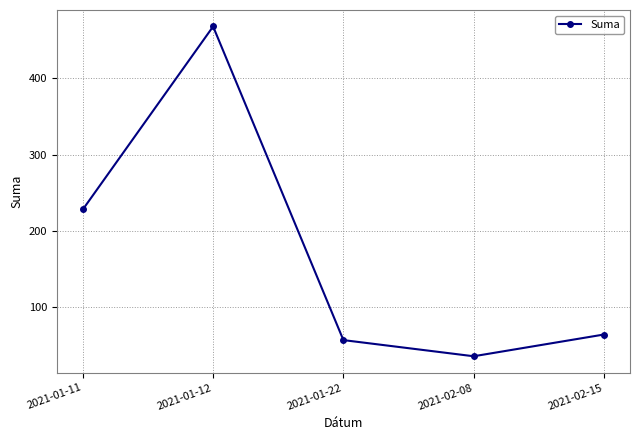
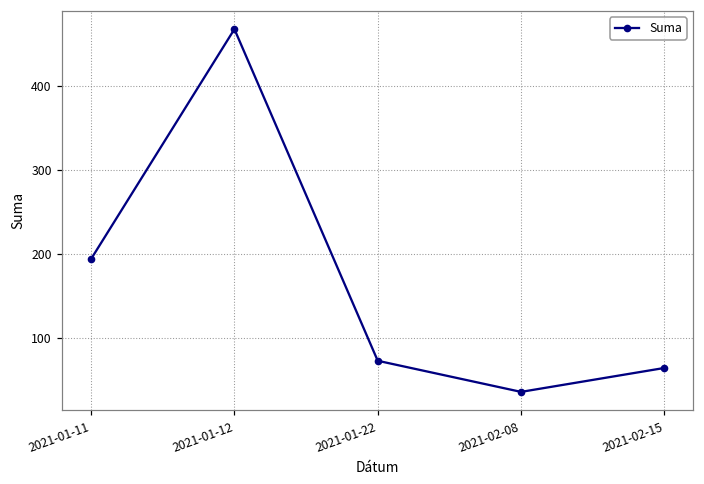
  {
-   "2021-01-11": 230,
+   "2021-01-11": 190,
    "2021-01-12": 470,
-   "2021-01-22": 60,
+   "2021-01-22": 70,
    "2021-02-08": 40,
    "2021-02-15": 60
  }
